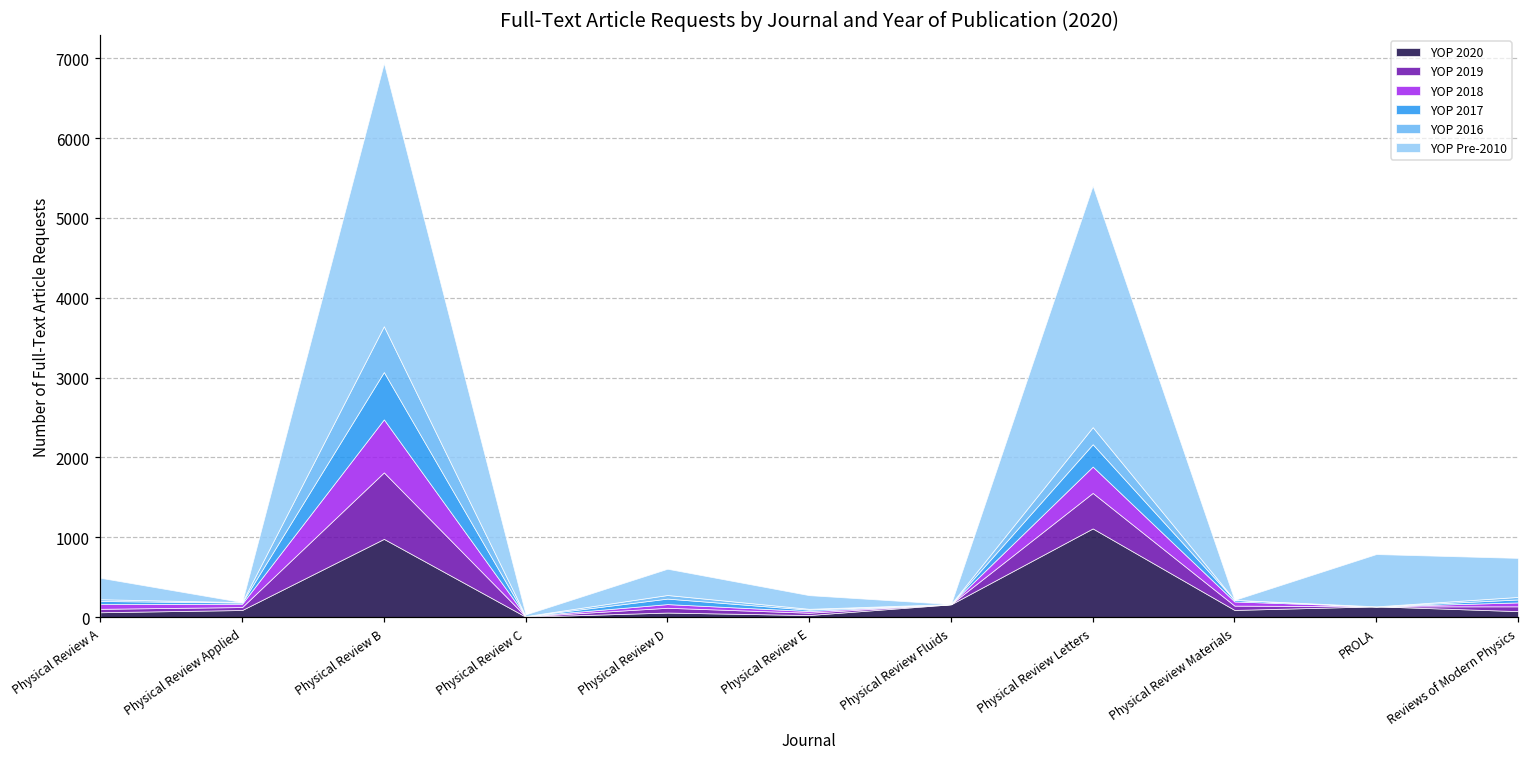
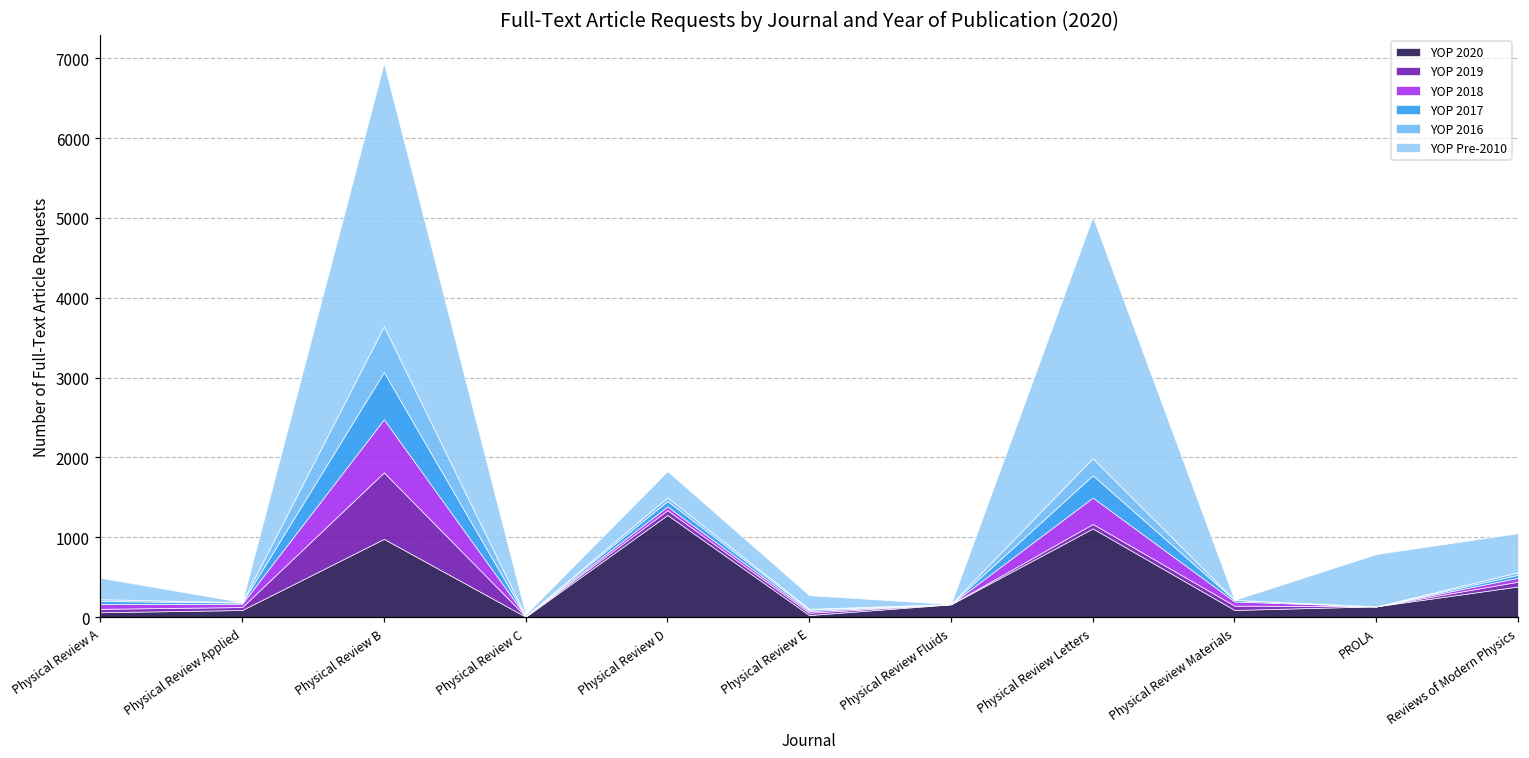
  {
    "YOP 2020": {
      "Physical Review A": 100,
      "Physical Review Applied": 100,
      "Physical Review B": 1000,
-     "Physical Review D": 100,
+     "Physical Review D": 1300,
      "Physical Review Letters": 1100,
      "Physical Review Materials": 100,
-     "Reviews of Modern Physics": 100
+     "Reviews of Modern Physics": 400
    },
    "YOP 2019": {
      "Physical Review A": 0,
      "Physical Review Applied": 0,
      "Physical Review B": 800,
      "Physical Review D": 100,
-     "Physical Review Letters": 400,
+     "Physical Review Letters": 100,
      "Physical Review Materials": 100,
      "Reviews of Modern Physics": 100
    },
    "YOP 2018": {
      "Physical Review A": 100,
      "Physical Review B": 700,
      "Physical Review D": 0,
      "Physical Review Letters": 300,
      "Reviews of Modern Physics": 0
    },
    "YOP 2017": {
      "Physical Review B": 600,
      "Physical Review D": 100,
      "Physical Review Letters": 300
    }
  }
